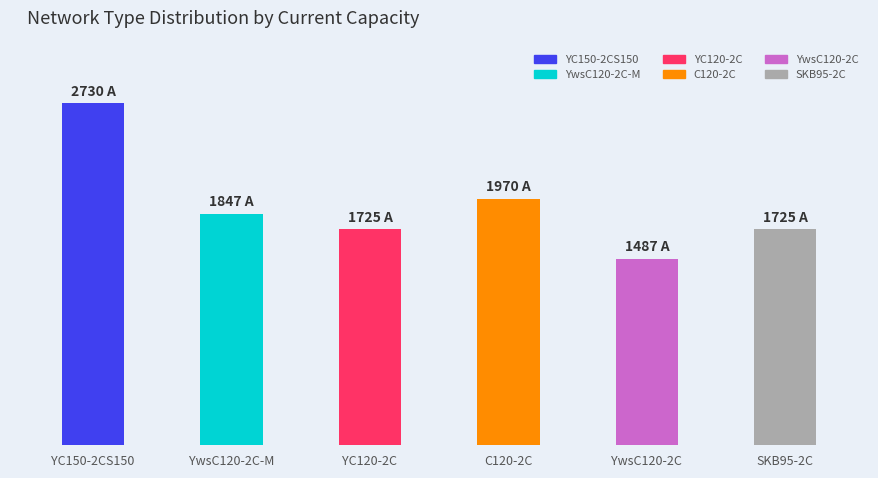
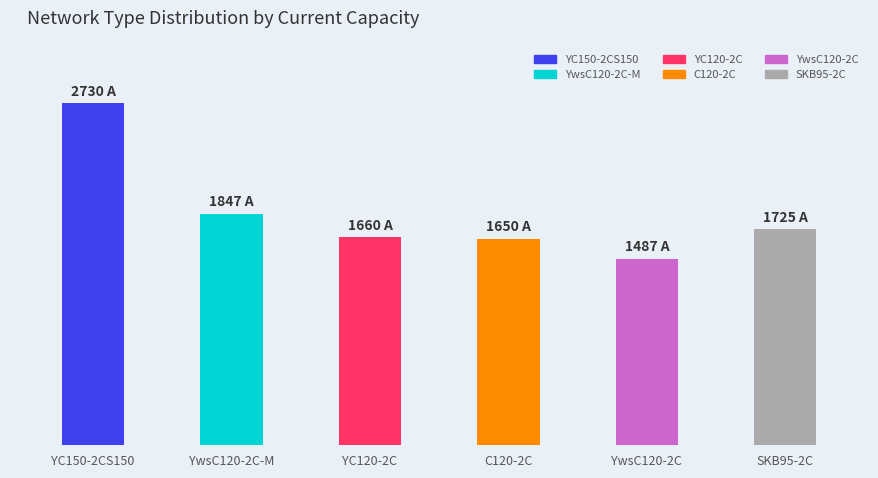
  {
    "YC150-2CS150": 2730,
    "YwsC120-2C-M": 1847,
-   "YC120-2C": 1725,
-   "C120-2C": 1970,
+   "YC120-2C": 1660,
+   "C120-2C": 1650,
    "YwsC120-2C": 1487,
    "SKB95-2C": 1725
  }
